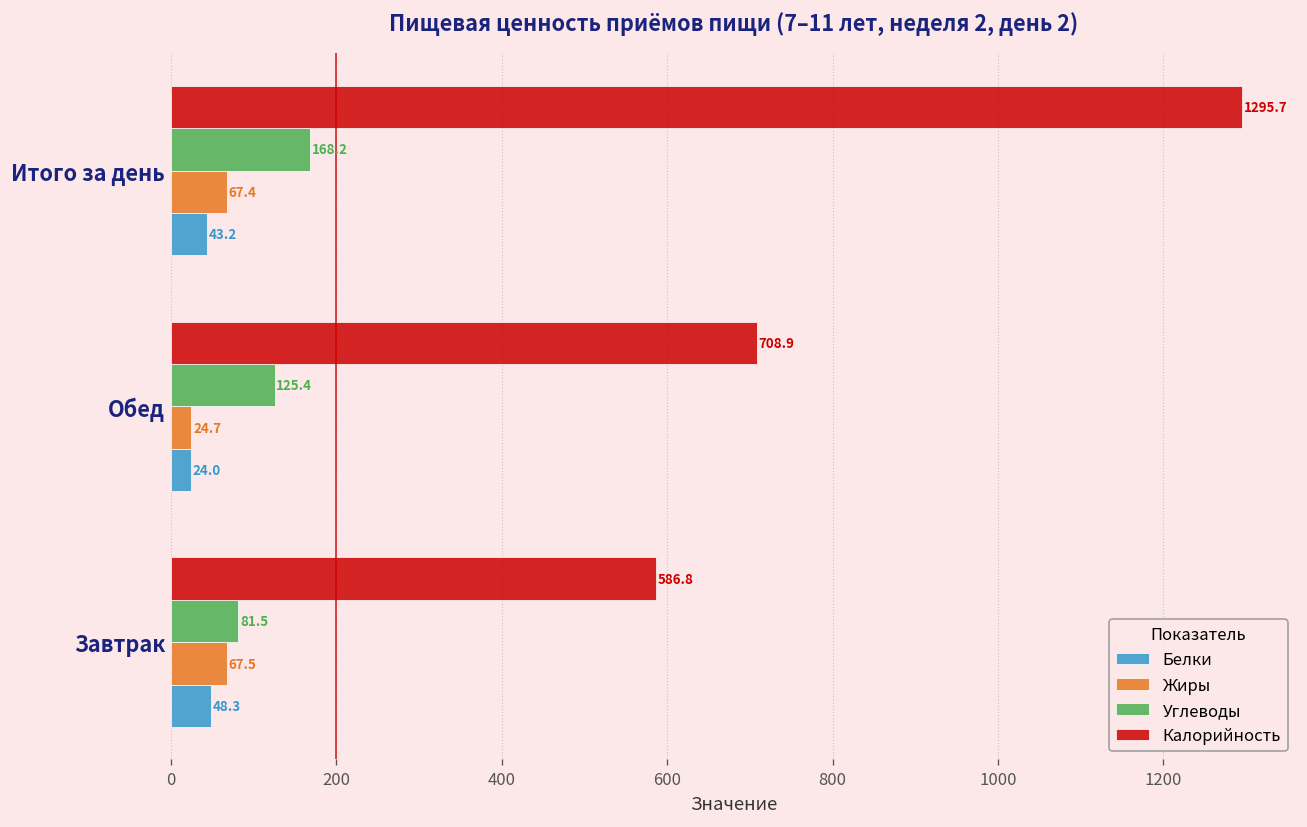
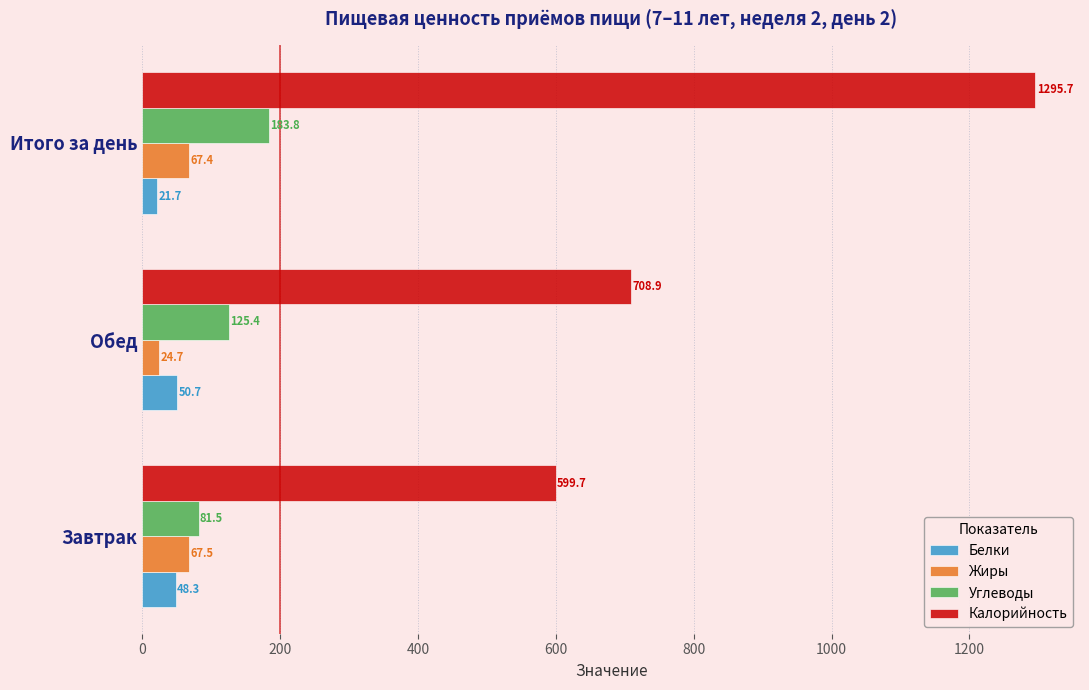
  {
    "Белки": {
-     "Итого за день": 43.2,
-     "Обед": 24.0,
+     "Итого за день": 21.7,
+     "Обед": 50.7,
      "Завтрак": 48.3
    },
    "Жиры": {
      "Итого за день": 67.4,
      "Обед": 24.7,
      "Завтрак": 67.5
    },
    "Углеводы": {
-     "Итого за день": 168.2,
+     "Итого за день": 183.8,
      "Обед": 125.4,
      "Завтрак": 81.5
    },
    "Калорийность": {
      "Итого за день": 1295.7,
      "Обед": 708.9,
-     "Завтрак": 586.8
+     "Завтрак": 599.7
    }
  }
